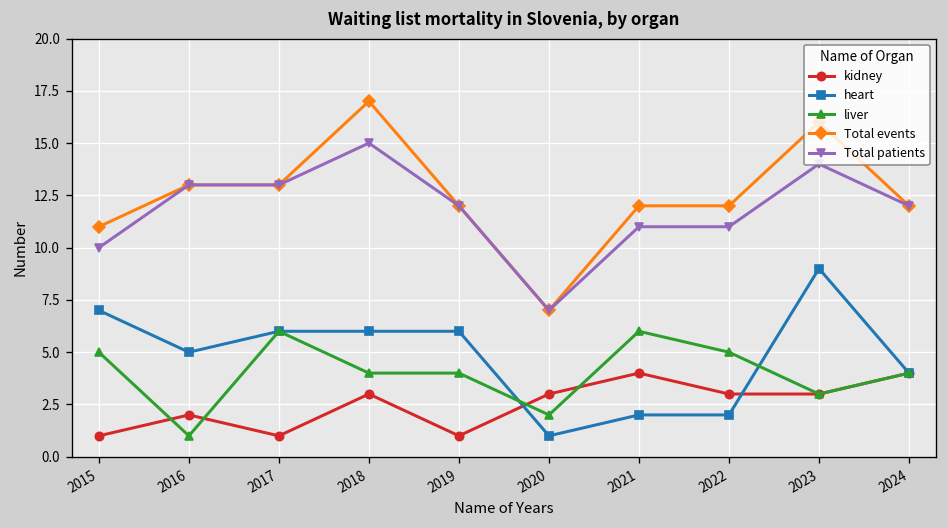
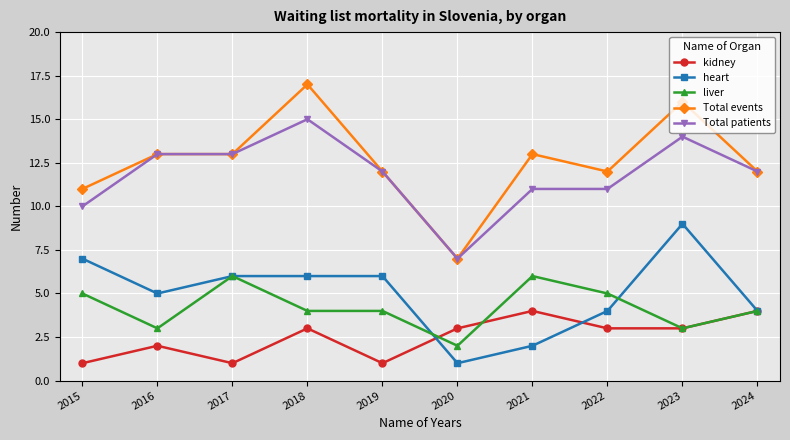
  {
    "kidney": {
      "2015": 1,
      "2016": 2,
      "2017": 1,
      "2018": 3,
      "2019": 1,
      "2020": 3,
      "2021": 4,
      "2022": 3
    },
    "heart": {
      "2015": 7,
      "2016": 5,
      "2018": 6,
      "2019": 6,
      "2020": 1,
      "2021": 2,
-     "2022": 2,
+     "2022": 4,
      "2023": 9
    },
    "liver": {
      "2015": 5,
-     "2016": 1,
+     "2016": 3,
      "2018": 4,
      "2019": 4,
      "2020": 2,
      "2021": 6,
      "2022": 5
    },
    "Total events": {
      "2015": 11,
      "2018": 17,
-     "2021": 12,
+     "2021": 13,
      "2022": 12
    },
    "Total patients": {
      "2015": 10,
      "2018": 15,
      "2021": 11,
      "2022": 11,
      "2023": 14
    }
  }
